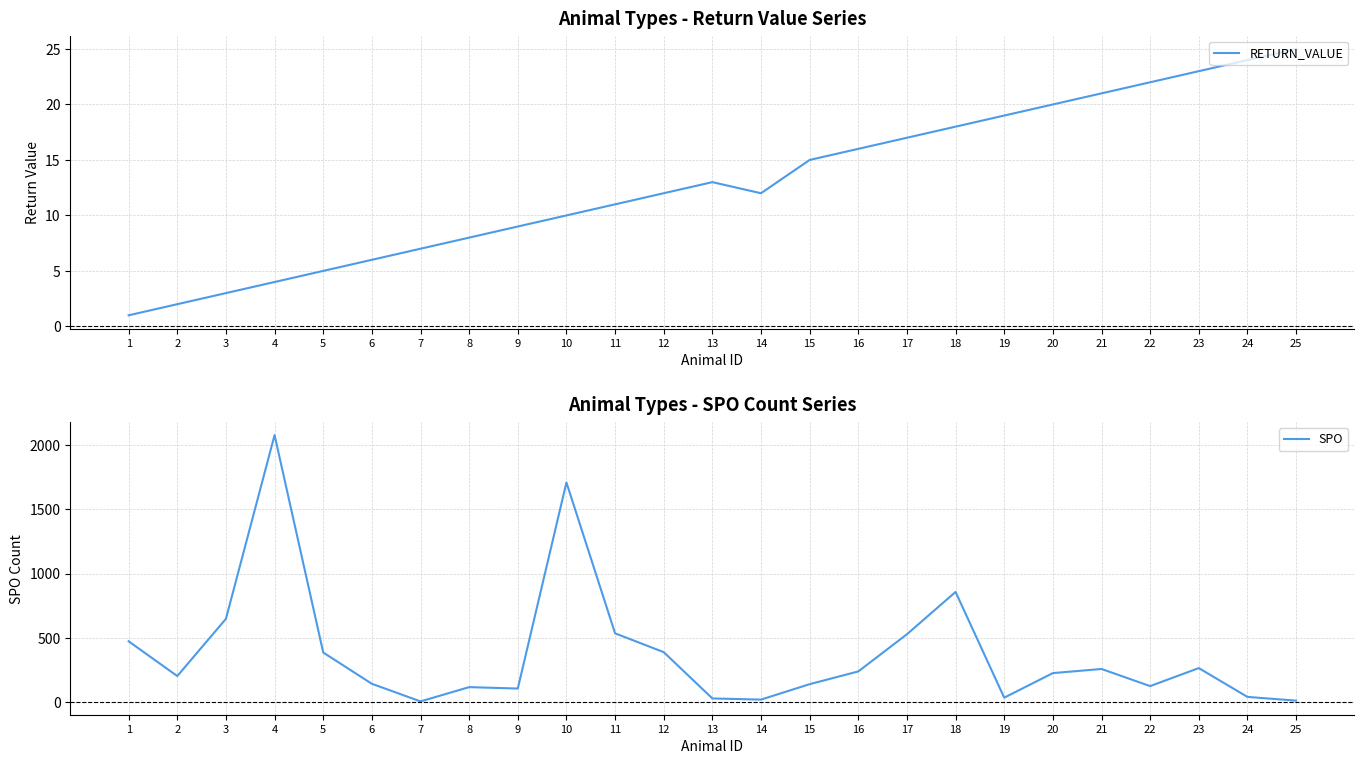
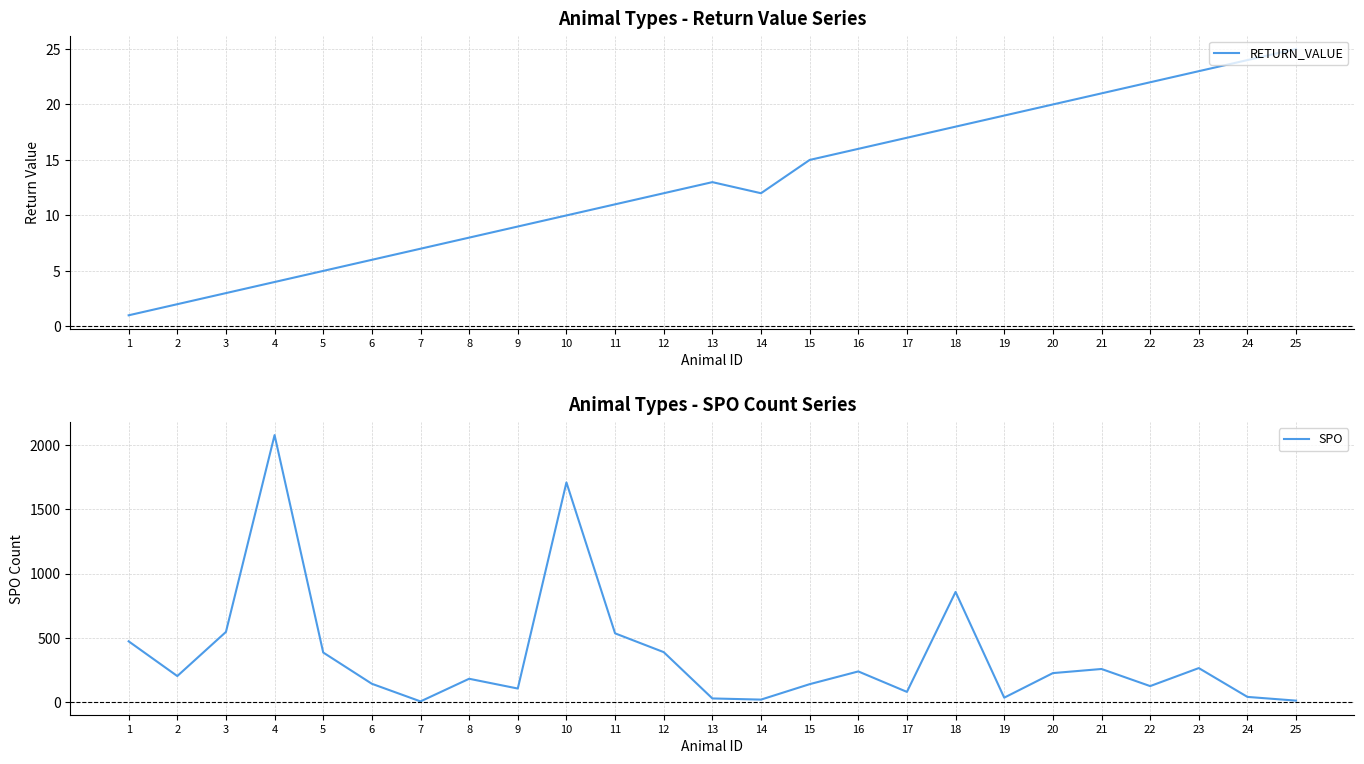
  {
    "Animal Types - Return Value Series": {
      "1": 1.0,
      "2": 2.0,
      "3": 3.0,
      "4": 4.0,
      "5": 5.0,
      "6": 6.0,
      "7": 7.0,
      "8": 8.0,
      "9": 9.0,
      "10": 10.0,
      "11": 11.0,
      "12": 12.0,
      "13": 13.0,
      "14": 12.0,
      "15": 15.0,
      "16": 16.0,
      "17": 17.0,
      "18": 18.0,
      "19": 19.0,
      "20": 20.0,
      "21": 21.0,
      "22": 22.0,
      "23": 23.0
    },
    "Animal Types - SPO Count Series": {
      "1": 470,
      "2": 200,
-     "3": 650,
+     "3": 550,
      "4": 2080,
      "5": 390,
      "6": 140,
      "7": 10,
-     "8": 120,
+     "8": 180,
      "9": 110,
      "10": 1710,
      "11": 540,
      "12": 390,
      "13": 30,
      "14": 20,
      "15": 140,
      "16": 240,
-     "17": 530,
+     "17": 80,
      "18": 860,
      "19": 40,
      "20": 230,
      "21": 260,
      "22": 130,
      "23": 270,
      "24": 40,
      "25": 10
    }
  }
